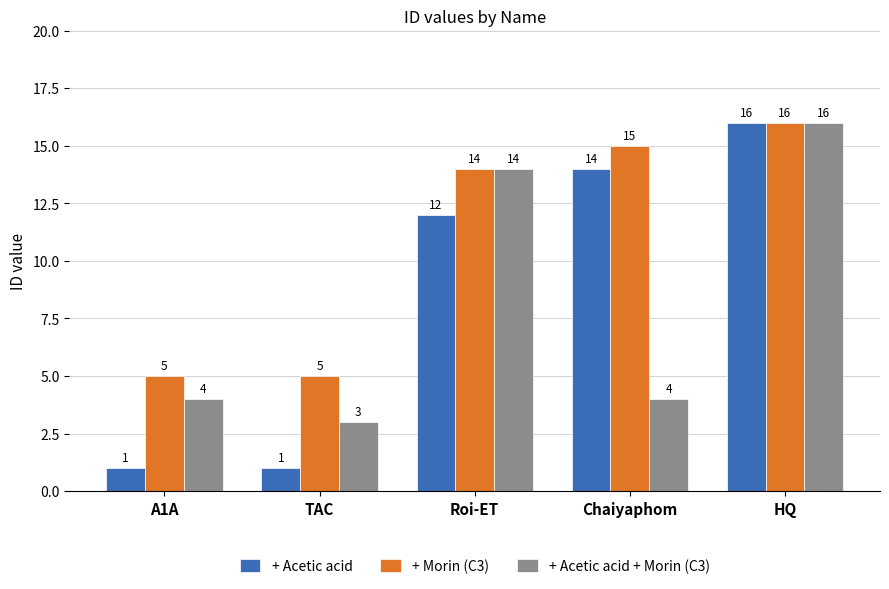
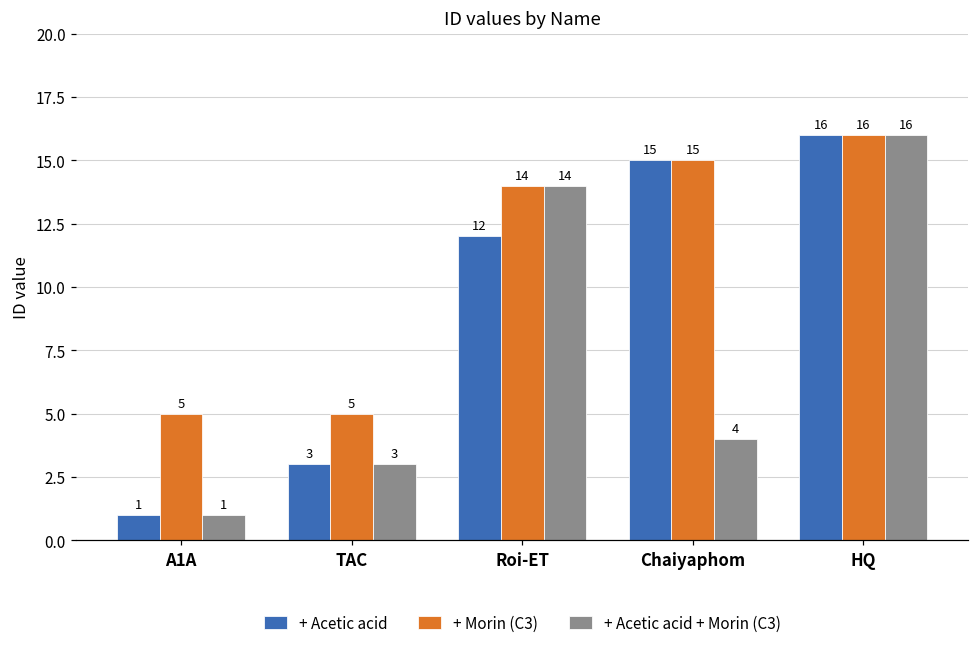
  {
    "+ Acetic acid": {
      "A1A": 1,
-     "TAC": 1,
+     "TAC": 3,
      "Roi-ET": 12,
-     "Chaiyaphom": 14,
+     "Chaiyaphom": 15,
      "HQ": 16
    },
    "+ Morin (C3)": {
      "A1A": 5,
      "TAC": 5,
      "Roi-ET": 14,
      "Chaiyaphom": 15,
      "HQ": 16
    },
    "+ Acetic acid + Morin (C3)": {
-     "A1A": 4,
+     "A1A": 1,
      "TAC": 3,
      "Roi-ET": 14,
      "Chaiyaphom": 4,
      "HQ": 16
    }
  }
